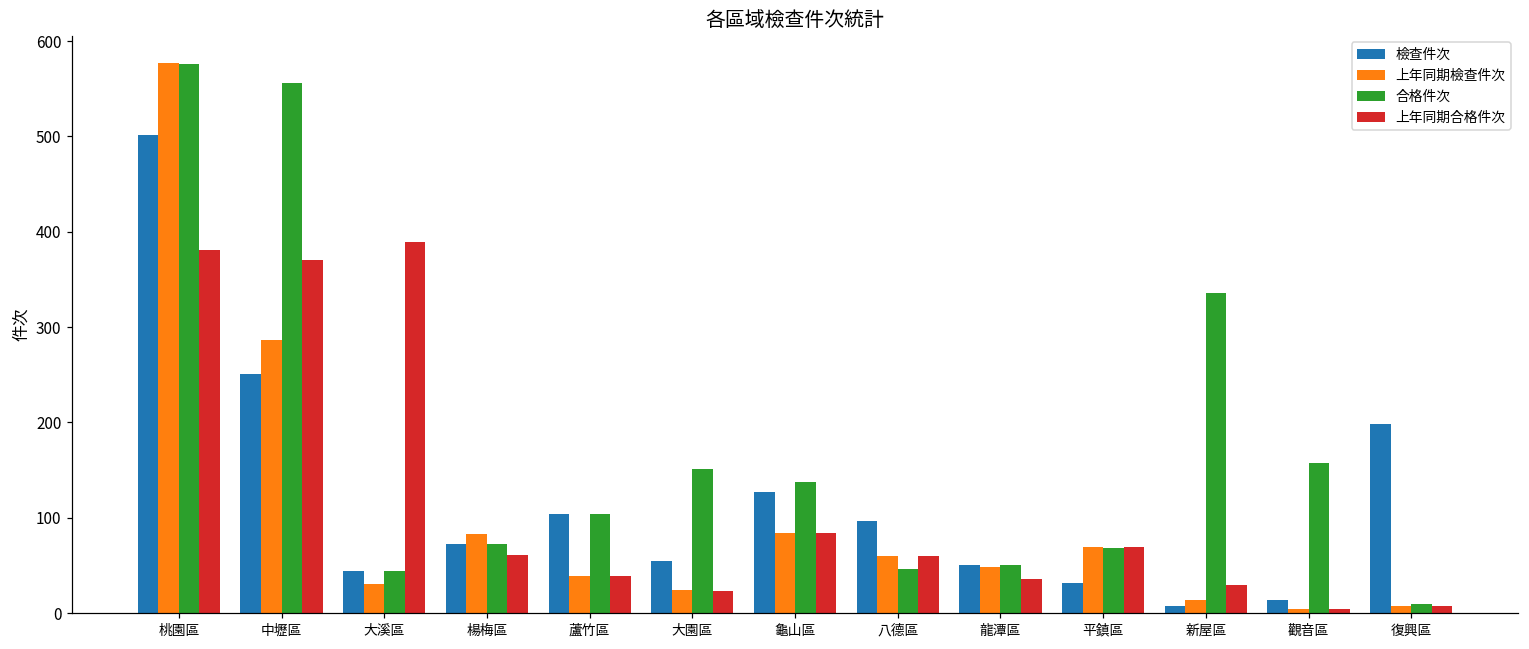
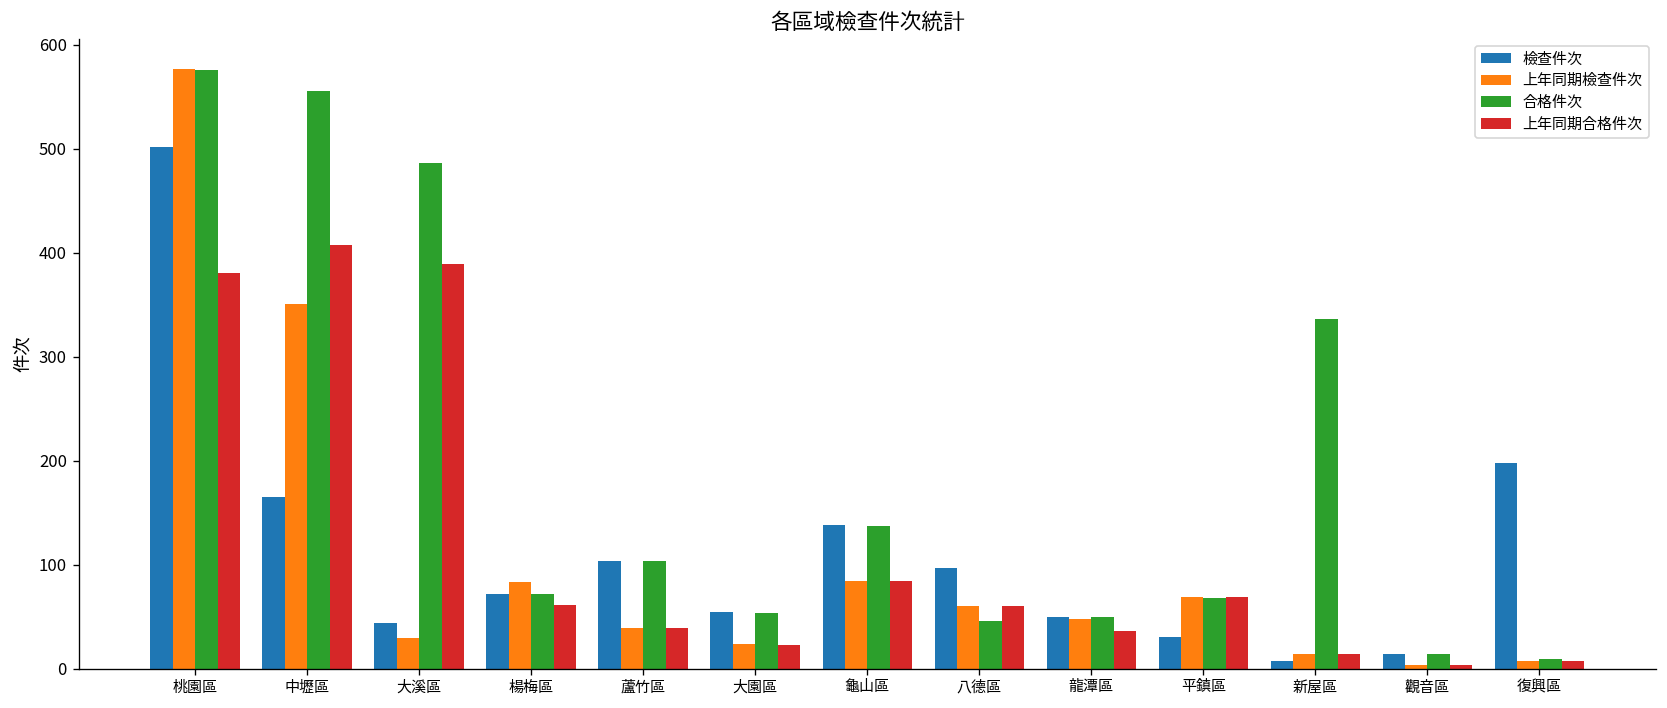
  {
    "檢查件次": {
      "桃園區": 500,
-     "中壢區": 250,
+     "中壢區": 170,
      "大溪區": 40,
      "楊梅區": 70,
      "蘆竹區": 100,
      "大園區": 60,
-     "龜山區": 130,
+     "龜山區": 140,
      "八德區": 100,
      "龍潭區": 50,
      "平鎮區": 30,
      "新屋區": 10,
      "觀音區": 10,
      "復興區": 200
    },
    "上年同期檢查件次": {
      "桃園區": 580,
-     "中壢區": 290,
+     "中壢區": 350,
      "大溪區": 30,
      "楊梅區": 80,
      "蘆竹區": 40,
      "大園區": 20,
      "龜山區": 80,
      "八德區": 60,
      "龍潭區": 50,
      "平鎮區": 70,
      "新屋區": 10,
      "觀音區": 0,
      "復興區": 10
    },
    "合格件次": {
      "桃園區": 580,
      "中壢區": 560,
-     "大溪區": 40,
+     "大溪區": 490,
      "楊梅區": 70,
      "蘆竹區": 100,
-     "大園區": 150,
+     "大園區": 50,
      "龜山區": 140,
      "八德區": 50,
      "龍潭區": 50,
      "平鎮區": 70,
      "新屋區": 340,
-     "觀音區": 160,
+     "觀音區": 10,
      "復興區": 10
    },
    "上年同期合格件次": {
      "桃園區": 380,
-     "中壢區": 370,
+     "中壢區": 410,
      "大溪區": 390,
      "楊梅區": 60,
      "蘆竹區": 40,
      "大園區": 20,
      "龜山區": 80,
      "八德區": 60,
      "龍潭區": 40,
      "平鎮區": 70,
-     "新屋區": 30,
+     "新屋區": 10,
      "觀音區": 0,
      "復興區": 10
    }
  }
